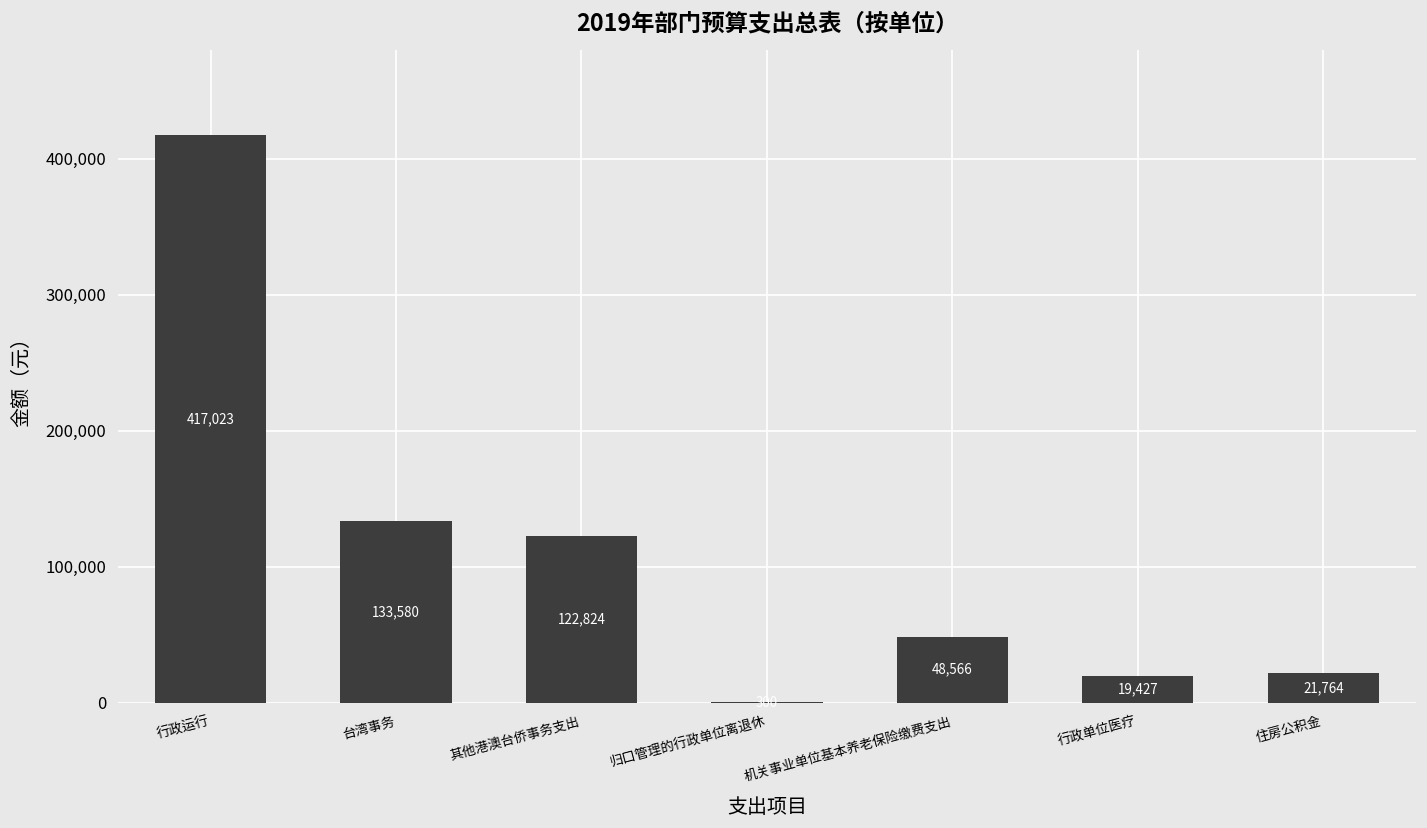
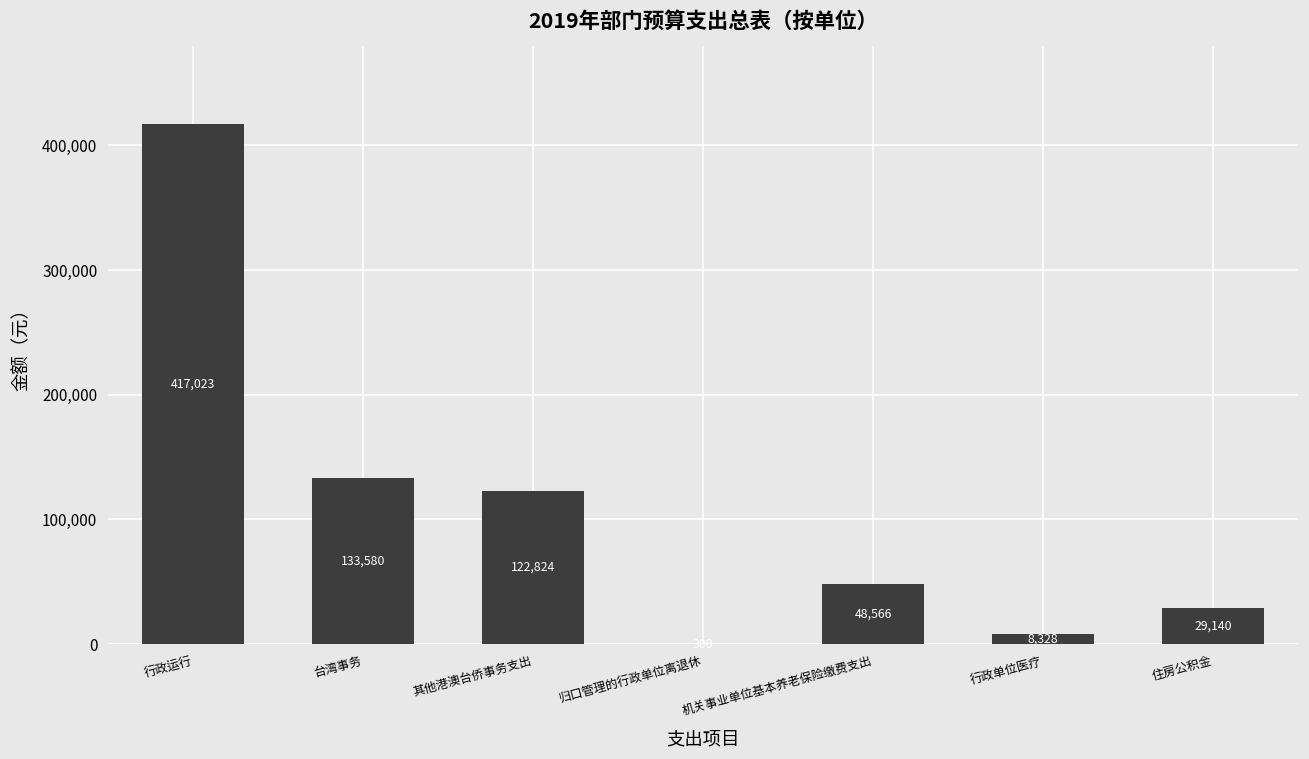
  {
    "行政运行": "417,023",
    "台湾事务": "133,580",
    "其他港澳台侨事务支出": "122,824",
    "机关事业单位基本养老保险缴费支出": "48,566",
-   "行政单位医疗": "19,427",
-   "住房公积金": "21,764"
+   "行政单位医疗": "8,328",
+   "住房公积金": "29,140"
  }
